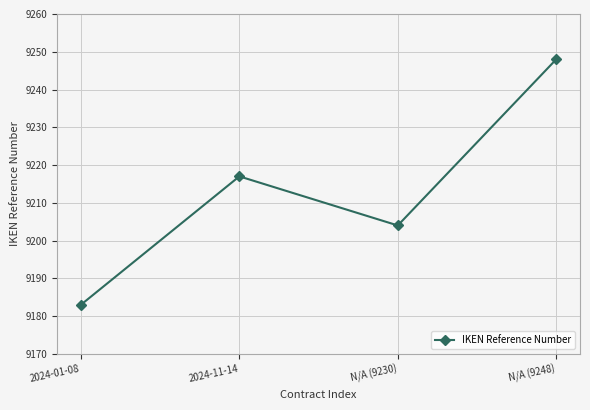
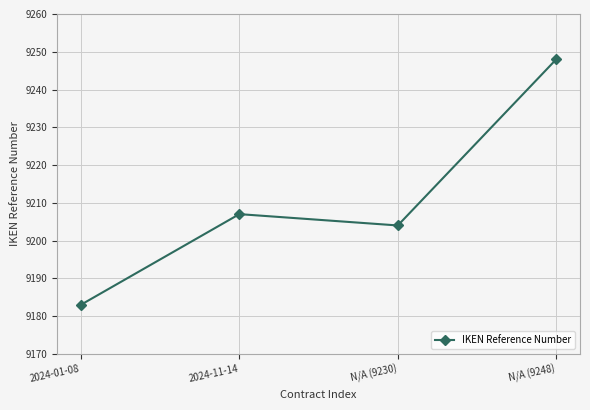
  {
    "2024-01-08": 9183,
-   "2024-11-14": 9217,
+   "2024-11-14": 9207,
    "N/A (9230)": 9204,
    "N/A (9248)": 9248
  }
